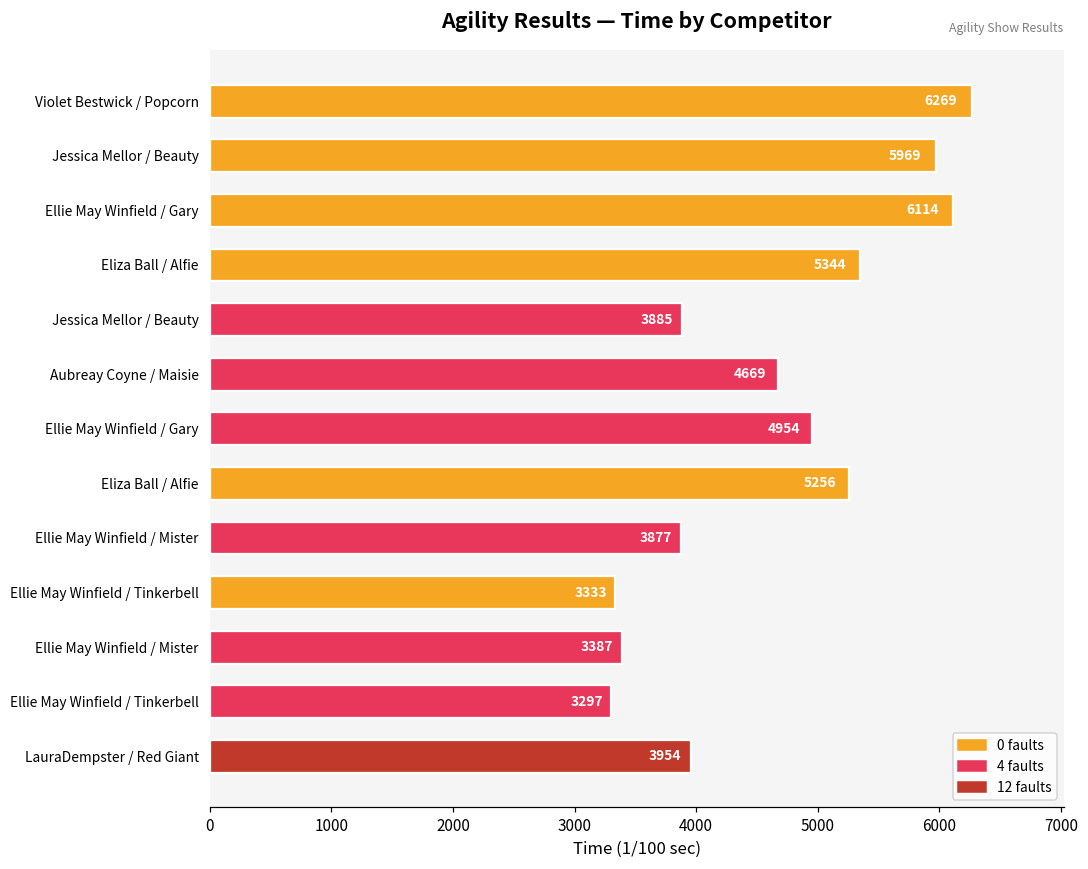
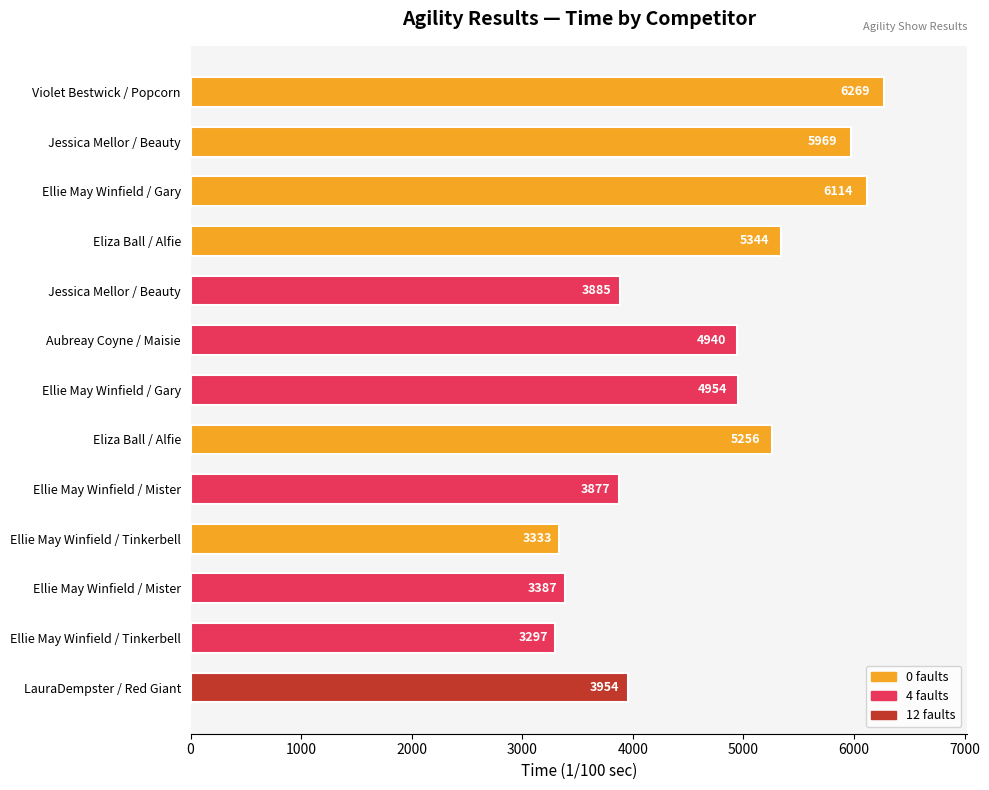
  {
    "Violet Bestwick / Popcorn": 6269,
-   "Aubreay Coyne / Maisie": 4669,
+   "Aubreay Coyne / Maisie": 4940,
    "LauraDempster / Red Giant": 3954
  }
